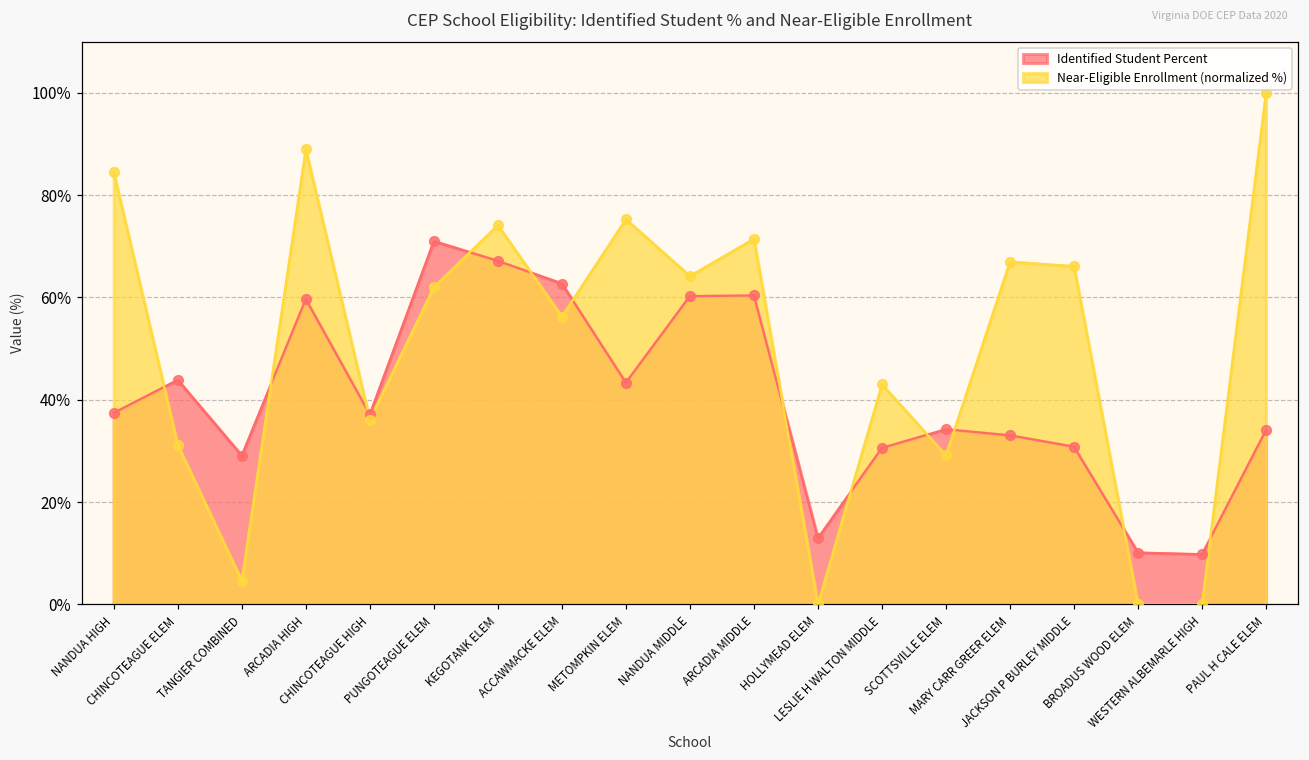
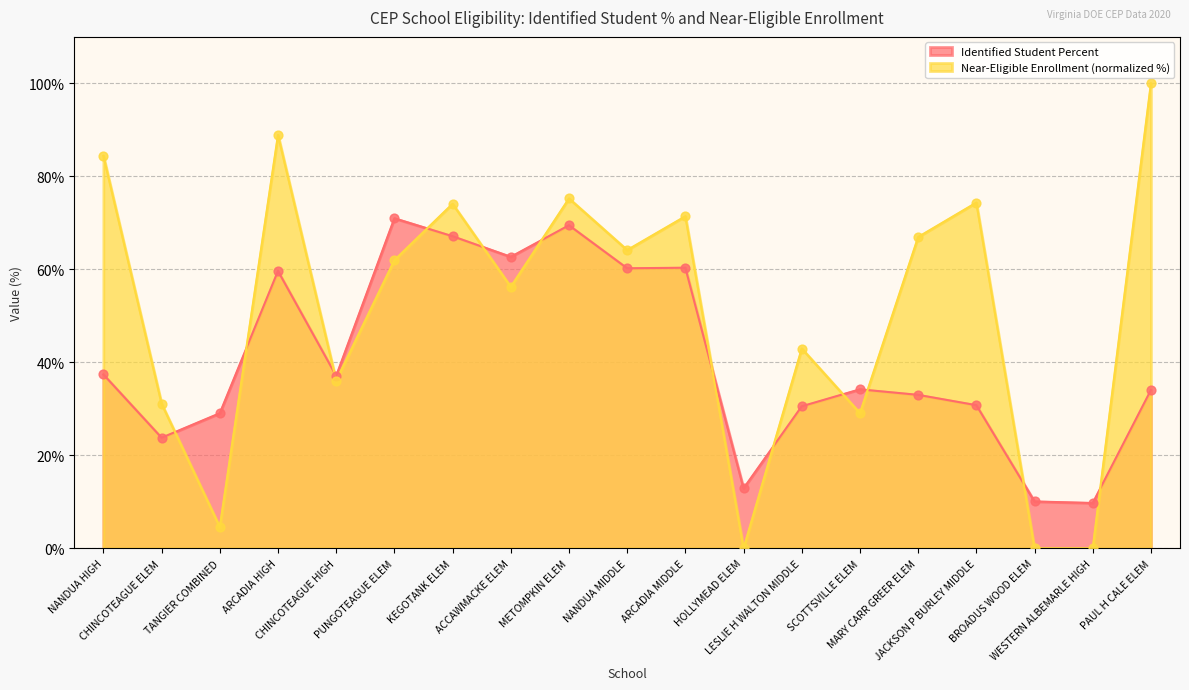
  {
    "Identified Student Percent": {
      "NANDUA HIGH": "37%",
-     "CHINCOTEAGUE ELEM": "44%",
+     "CHINCOTEAGUE ELEM": "24%",
      "TANGIER COMBINED": "29%",
      "ARCADIA HIGH": "60%",
      "CHINCOTEAGUE HIGH": "37%",
      "PUNGOTEAGUE ELEM": "71%",
      "KEGOTANK ELEM": "67%",
      "ACCAWMACKE ELEM": "63%",
-     "METOMPKIN ELEM": "43%",
+     "METOMPKIN ELEM": "69%",
      "NANDUA MIDDLE": "60%",
      "ARCADIA MIDDLE": "60%",
      "HOLLYMEAD ELEM": "13%",
      "LESLIE H WALTON MIDDLE": "31%",
      "SCOTTSVILLE ELEM": "34%",
      "MARY CARR GREER ELEM": "33%",
      "JACKSON P BURLEY MIDDLE": "31%",
      "BROADUS WOOD ELEM": "10%",
      "WESTERN ALBEMARLE HIGH": "10%",
      "PAUL H CALE ELEM": "34%"
    },
    "Near-Eligible Enrollment (normalized %)": {
      "NANDUA HIGH": "84%",
      "CHINCOTEAGUE ELEM": "31%",
      "TANGIER COMBINED": "5%",
      "ARCADIA HIGH": "89%",
      "CHINCOTEAGUE HIGH": "36%",
      "PUNGOTEAGUE ELEM": "62%",
      "KEGOTANK ELEM": "74%",
      "ACCAWMACKE ELEM": "56%",
      "METOMPKIN ELEM": "75%",
      "NANDUA MIDDLE": "64%",
      "ARCADIA MIDDLE": "71%",
      "HOLLYMEAD ELEM": "0%",
      "LESLIE H WALTON MIDDLE": "43%",
      "SCOTTSVILLE ELEM": "29%",
      "MARY CARR GREER ELEM": "67%",
-     "JACKSON P BURLEY MIDDLE": "66%",
+     "JACKSON P BURLEY MIDDLE": "74%",
      "BROADUS WOOD ELEM": "0%",
      "WESTERN ALBEMARLE HIGH": "0%",
      "PAUL H CALE ELEM": "100%"
    }
  }
